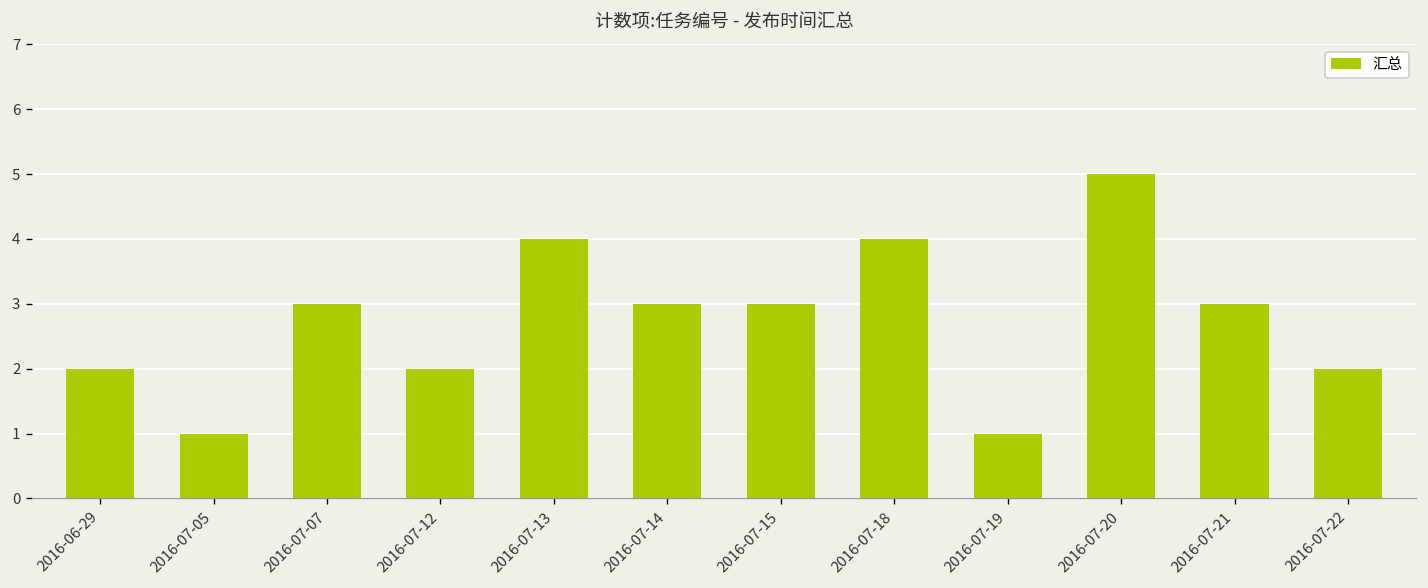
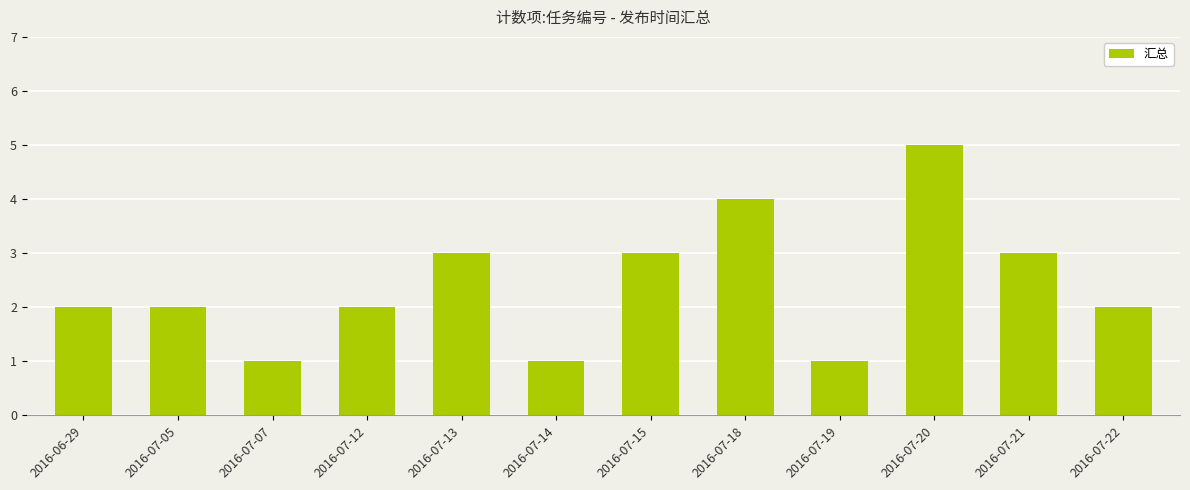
  {
    "2016-06-29": 2,
-   "2016-07-05": 1,
-   "2016-07-07": 3,
+   "2016-07-05": 2,
+   "2016-07-07": 1,
    "2016-07-12": 2,
-   "2016-07-13": 4,
-   "2016-07-14": 3,
+   "2016-07-13": 3,
+   "2016-07-14": 1,
    "2016-07-15": 3,
    "2016-07-18": 4,
    "2016-07-19": 1,
    "2016-07-20": 5,
    "2016-07-21": 3,
    "2016-07-22": 2
  }
